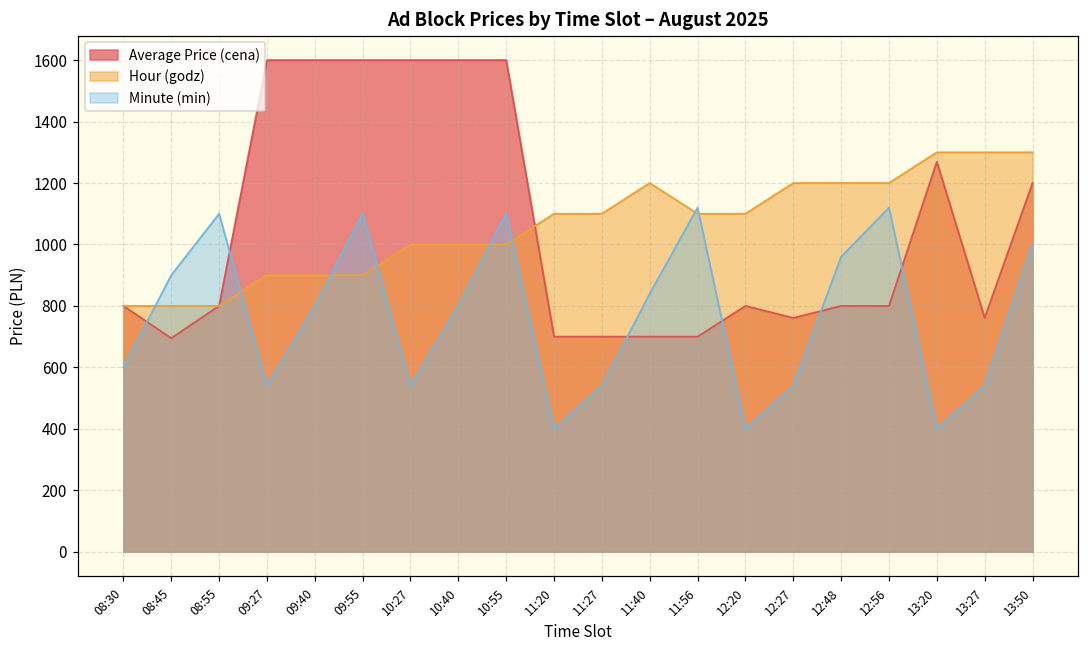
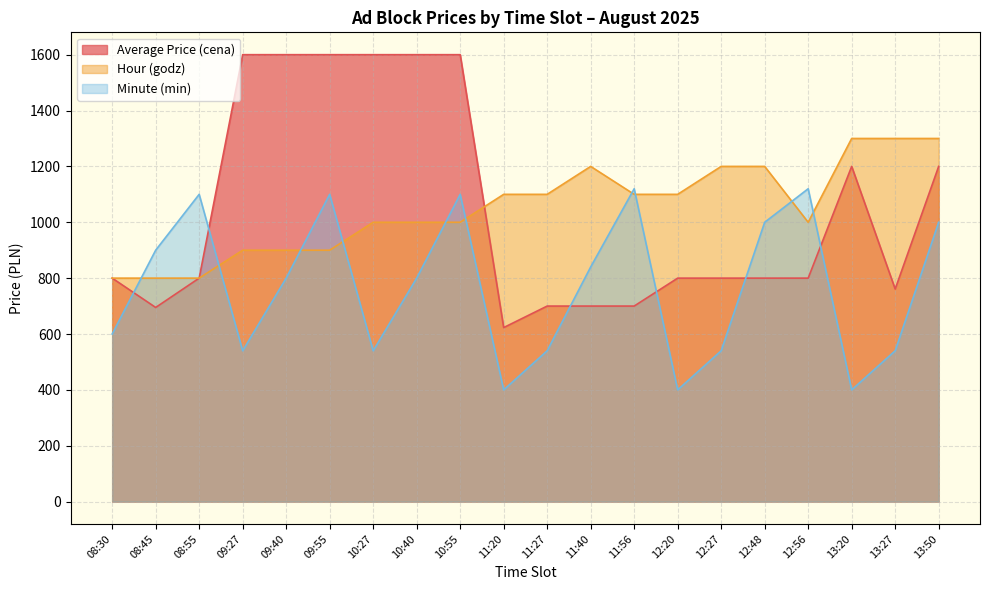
  {
    "Average Price (cena)": {
      "08:45": 700,
      "09:27": 1600,
      "09:40": 1600,
      "09:55": 1600,
      "10:27": 1600,
      "10:40": 1600,
      "10:55": 1600,
-     "11:20": 700,
+     "11:20": 620,
      "11:27": 700,
      "11:40": 700,
      "11:56": 700,
      "12:20": 800,
-     "12:27": 760,
+     "12:27": 800,
      "12:48": 800,
      "12:56": 800,
-     "13:20": 1270,
+     "13:20": 1200,
      "13:27": 760,
      "13:50": 1200
    },
    "Hour (godz)": {
      "08:45": 800,
      "09:27": 900,
      "09:40": 900,
      "09:55": 900,
      "10:27": 1000,
      "10:40": 1000,
      "10:55": 1000,
      "11:20": 1100,
      "11:27": 1100,
      "11:40": 1200,
      "11:56": 1100,
      "12:20": 1100,
      "12:27": 1200,
      "12:48": 1200,
-     "12:56": 1200,
+     "12:56": 1000,
      "13:20": 1300,
      "13:27": 1300,
      "13:50": 1300
    },
    "Minute (min)": {
      "08:30": 600,
      "08:45": 900,
      "08:55": 1100,
      "09:27": 540,
      "09:40": 800,
      "09:55": 1100,
      "10:27": 540,
      "10:40": 800,
      "10:55": 1100,
      "11:20": 400,
      "11:27": 540,
      "11:40": 840,
      "11:56": 1120,
      "12:20": 400,
      "12:27": 540,
-     "12:48": 960,
+     "12:48": 1000,
      "12:56": 1120,
      "13:20": 400,
      "13:27": 540,
      "13:50": 1000
    }
  }
